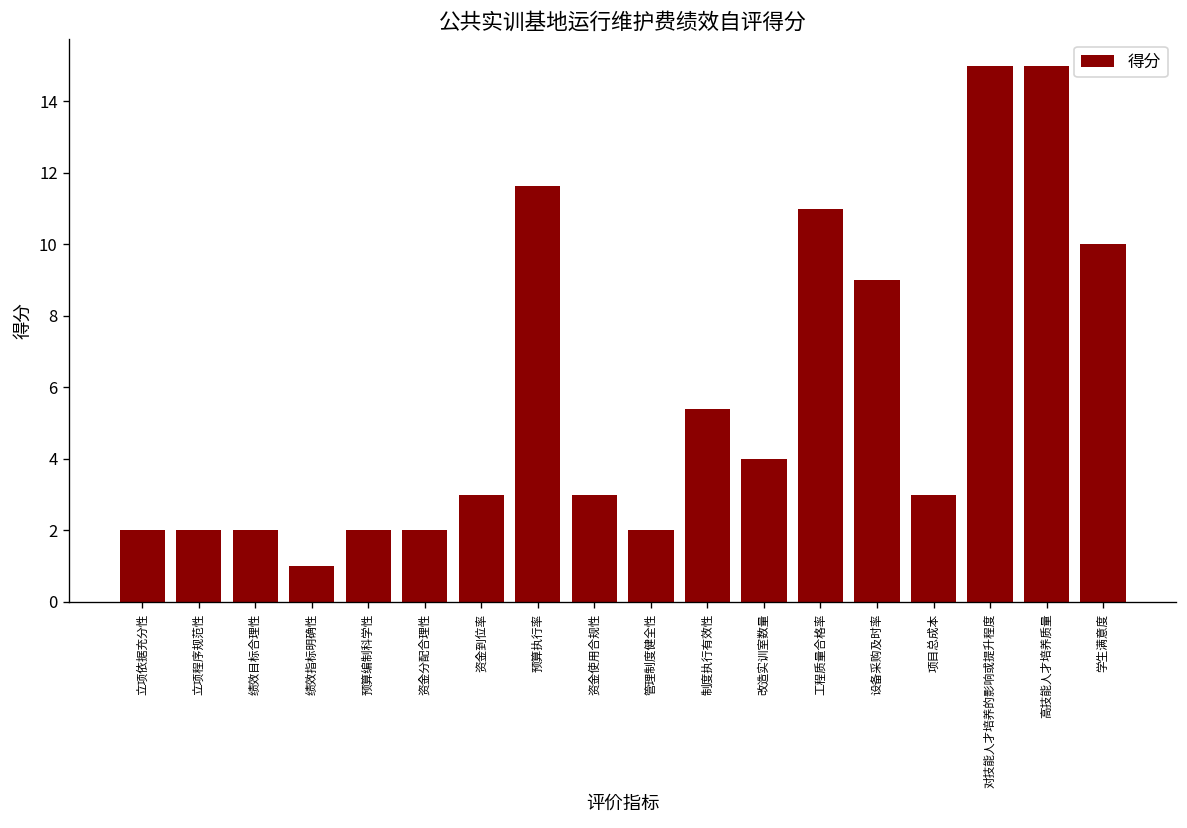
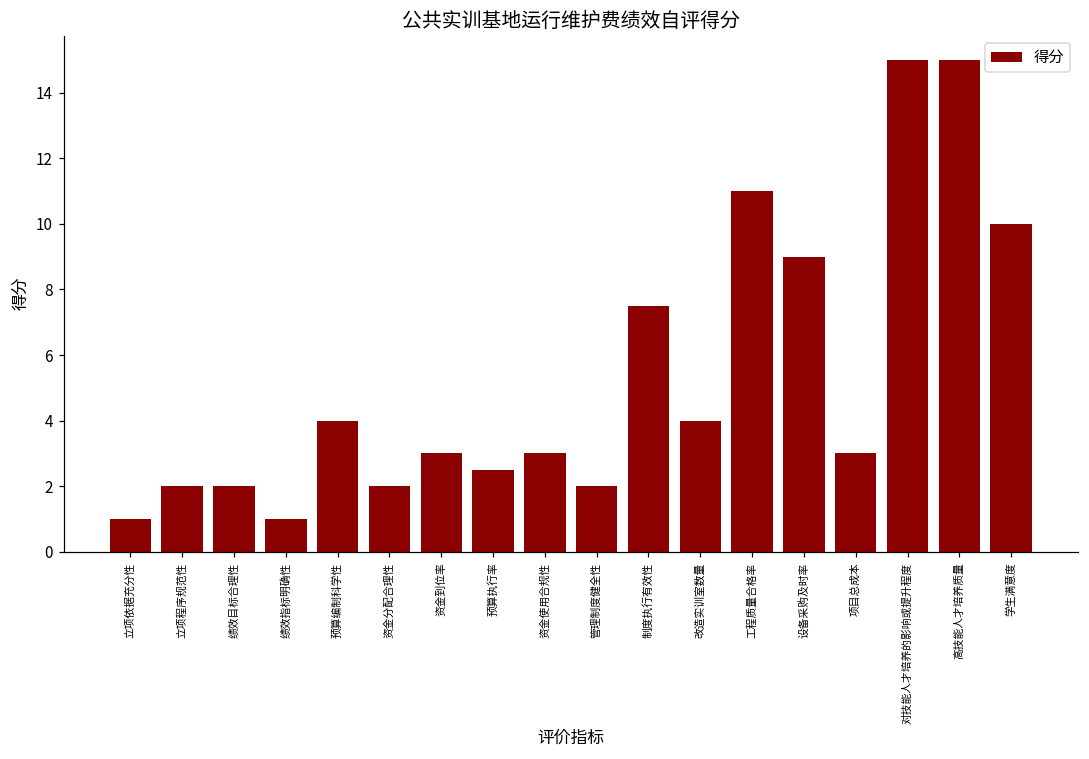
  {
-   "立项依据充分性": 2,
+   "立项依据充分性": 1,
    "立项程序规范性": 2.0,
    "绩效目标合理性": 2.0,
    "绩效指标明确性": 1.0,
-   "预算编制科学性": 2,
+   "预算编制科学性": 4,
    "资金分配合理性": 2.0,
    "资金到位率": 3.0,
-   "预算执行率": 11.6,
+   "预算执行率": 2.5,
    "资金使用合规性": 3.0,
    "管理制度健全性": 2.0,
-   "制度执行有效性": 5.4,
+   "制度执行有效性": 7.5,
    "改造实训室数量": 4.0,
    "工程质量合格率": 11.0,
    "设备采购及时率": 9.0,
    "项目总成本": 3.0,
    "对技能人才培养的影响或提升程度": 15.0,
    "高技能人才培养质量": 15.0,
    "学生满意度": 10.0
  }
